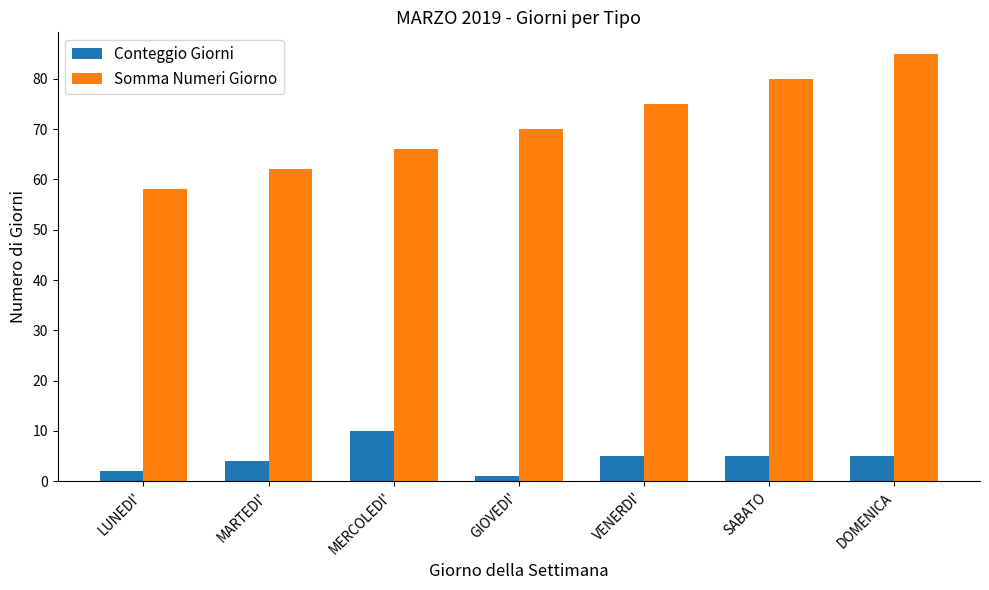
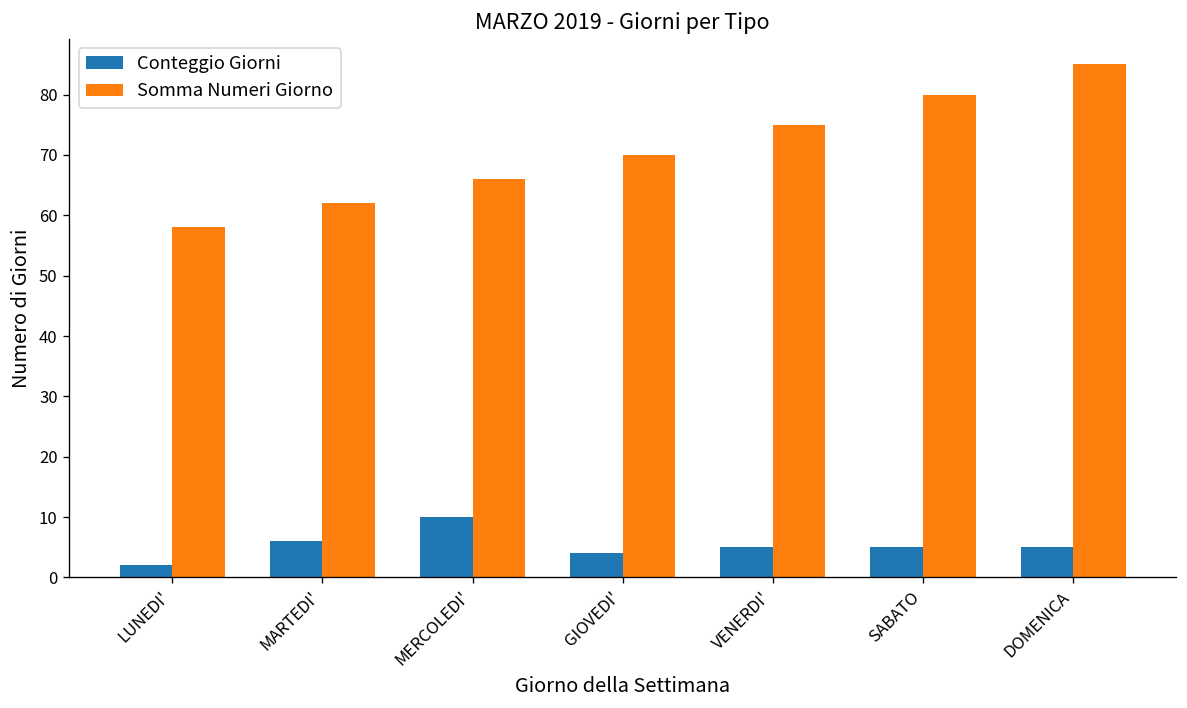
  {
    "Conteggio Giorni": {
      "LUNEDI'": 2,
-     "MARTEDI'": 4,
+     "MARTEDI'": 6,
      "MERCOLEDI'": 10,
-     "GIOVEDI'": 1,
+     "GIOVEDI'": 4,
      "VENERDI'": 5,
      "SABATO": 5,
      "DOMENICA": 5
    },
    "Somma Numeri Giorno": {
      "LUNEDI'": 58,
      "MARTEDI'": 62,
      "MERCOLEDI'": 66,
      "GIOVEDI'": 70,
      "VENERDI'": 75,
      "SABATO": 80,
      "DOMENICA": 85
    }
  }
